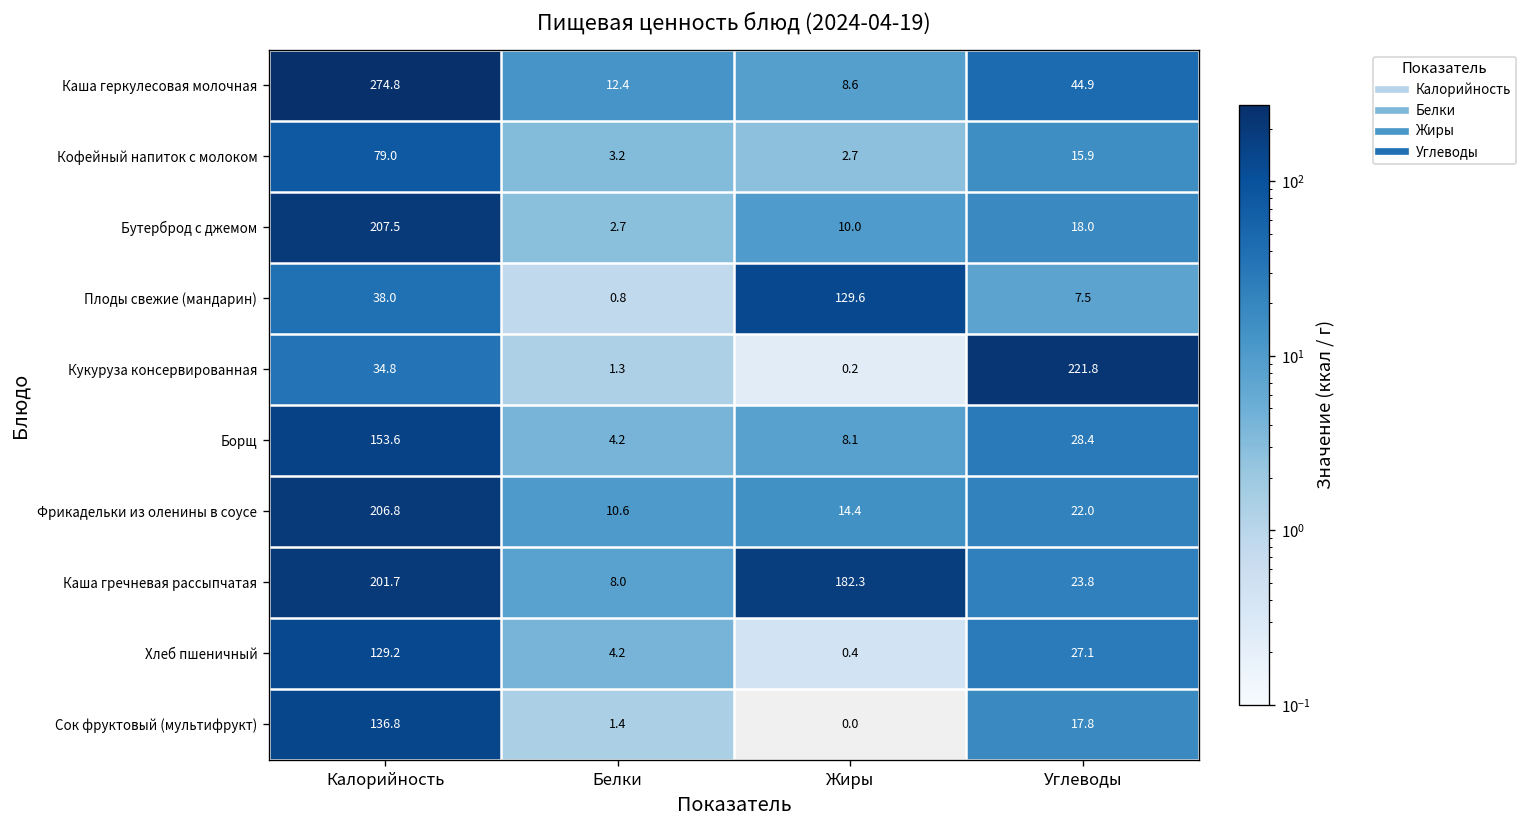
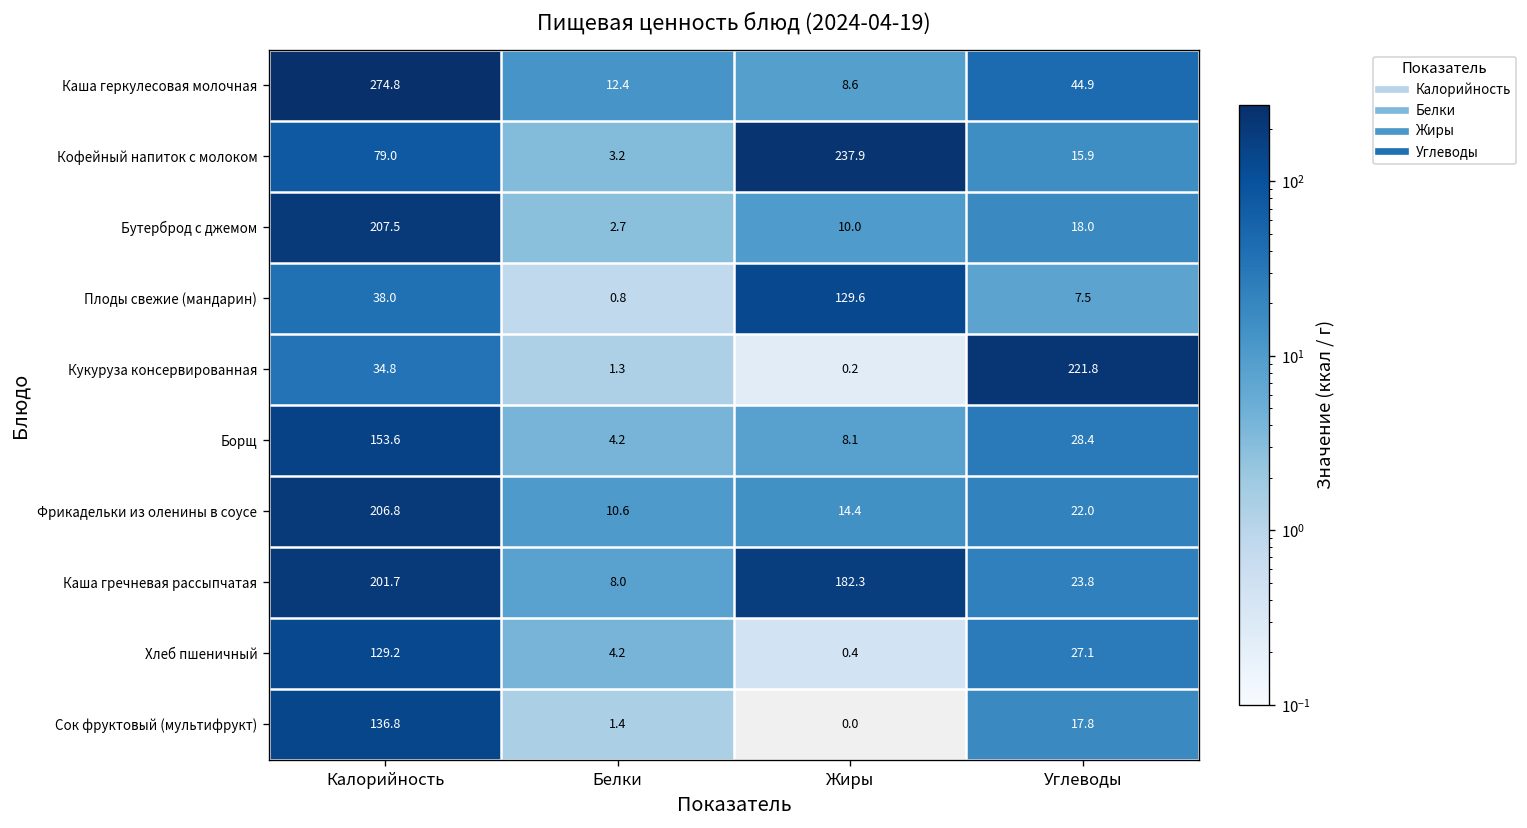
  {
    "Каша геркулесовая молочная": {
      "Калорийность": 274.8,
      "Белки": 12.4,
      "Жиры": 8.6,
      "Углеводы": 44.9
    },
    "Кофейный напиток с молоком": {
      "Калорийность": 79.0,
      "Белки": 3.2,
-     "Жиры": 2.7,
+     "Жиры": 237.9,
      "Углеводы": 15.9
    },
    "Бутерброд с джемом": {
      "Калорийность": 207.5,
      "Белки": 2.7,
      "Жиры": 10.0,
      "Углеводы": 18.0
    },
    "Плоды свежие (мандарин)": {
      "Калорийность": 38.0,
      "Белки": 0.8,
      "Жиры": 129.6,
      "Углеводы": 7.5
    },
    "Кукуруза консервированная": {
      "Калорийность": 34.8,
      "Белки": 1.3,
      "Жиры": 0.2,
      "Углеводы": 221.8
    },
    "Борщ": {
      "Калорийность": 153.6,
      "Белки": 4.2,
      "Жиры": 8.1,
      "Углеводы": 28.4
    },
    "Фрикадельки из оленины в соусе": {
      "Калорийность": 206.8,
      "Белки": 10.6,
      "Жиры": 14.4,
      "Углеводы": 22.0
    },
    "Каша гречневая рассыпчатая": {
      "Калорийность": 201.7,
      "Белки": 8.0,
      "Жиры": 182.3,
      "Углеводы": 23.8
    },
    "Хлеб пшеничный": {
      "Калорийность": 129.2,
      "Белки": 4.2,
      "Жиры": 0.4,
      "Углеводы": 27.1
    },
    "Сок фруктовый (мультифрукт)": {
      "Калорийность": 136.8,
      "Белки": 1.4,
      "Жиры": 0.0,
      "Углеводы": 17.8
    }
  }
